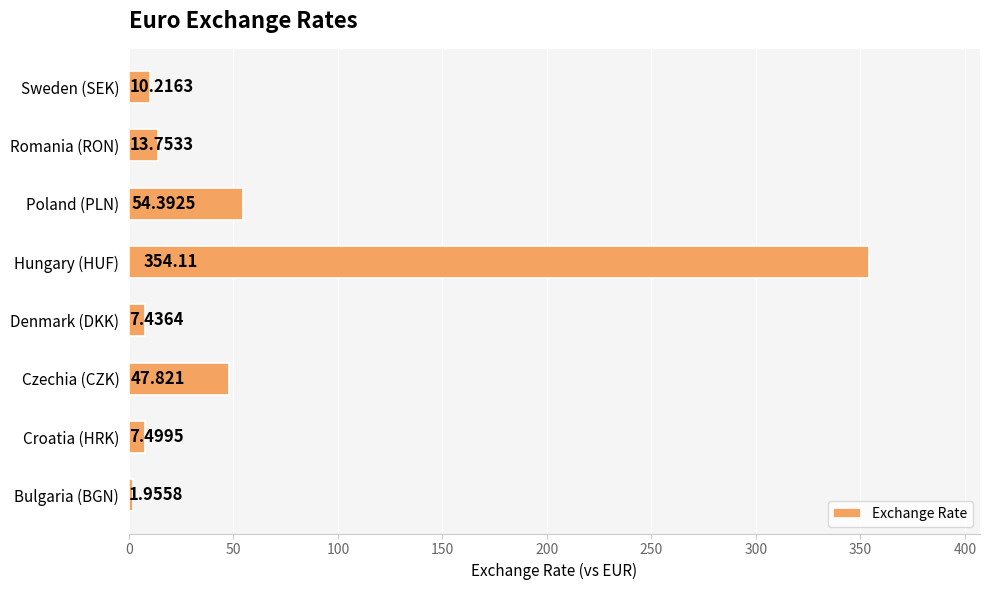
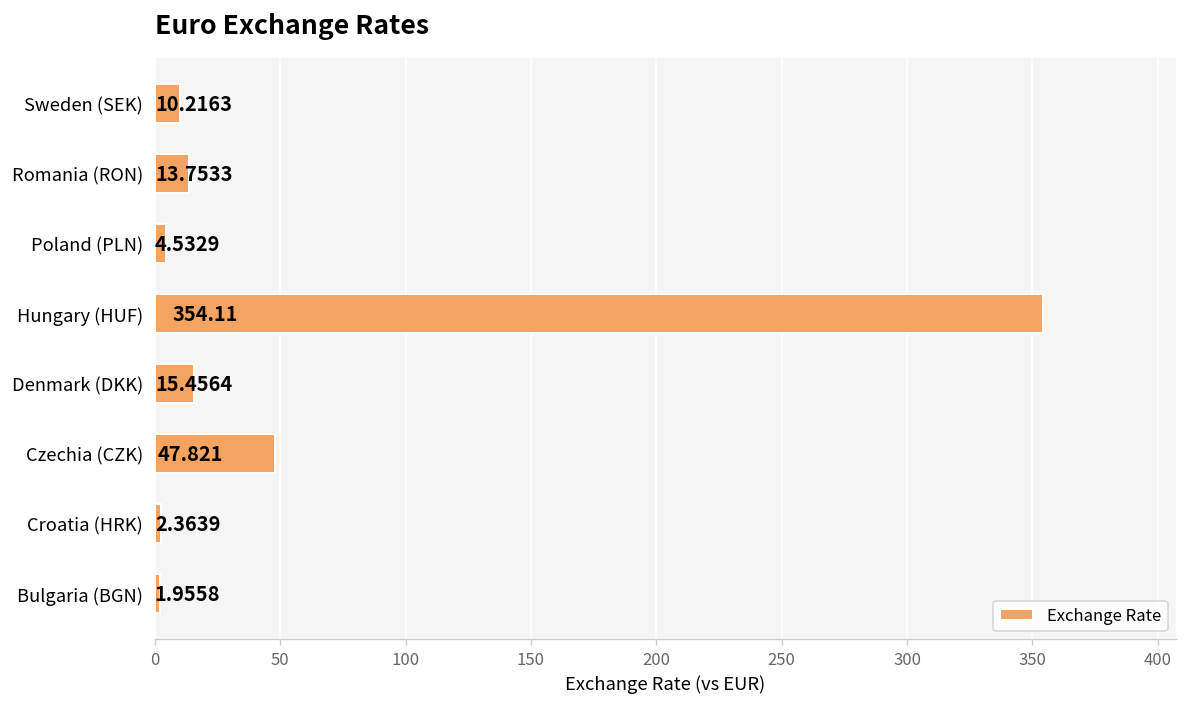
  {
    "Sweden (SEK)": 10.2163,
    "Romania (RON)": 13.7533,
-   "Poland (PLN)": 54.3925,
+   "Poland (PLN)": 4.5329,
    "Hungary (HUF)": 354.11,
-   "Denmark (DKK)": 7.4364,
+   "Denmark (DKK)": 15.4564,
    "Czechia (CZK)": 47.821,
-   "Croatia (HRK)": 7.4995,
+   "Croatia (HRK)": 2.3639,
    "Bulgaria (BGN)": 1.9558
  }
